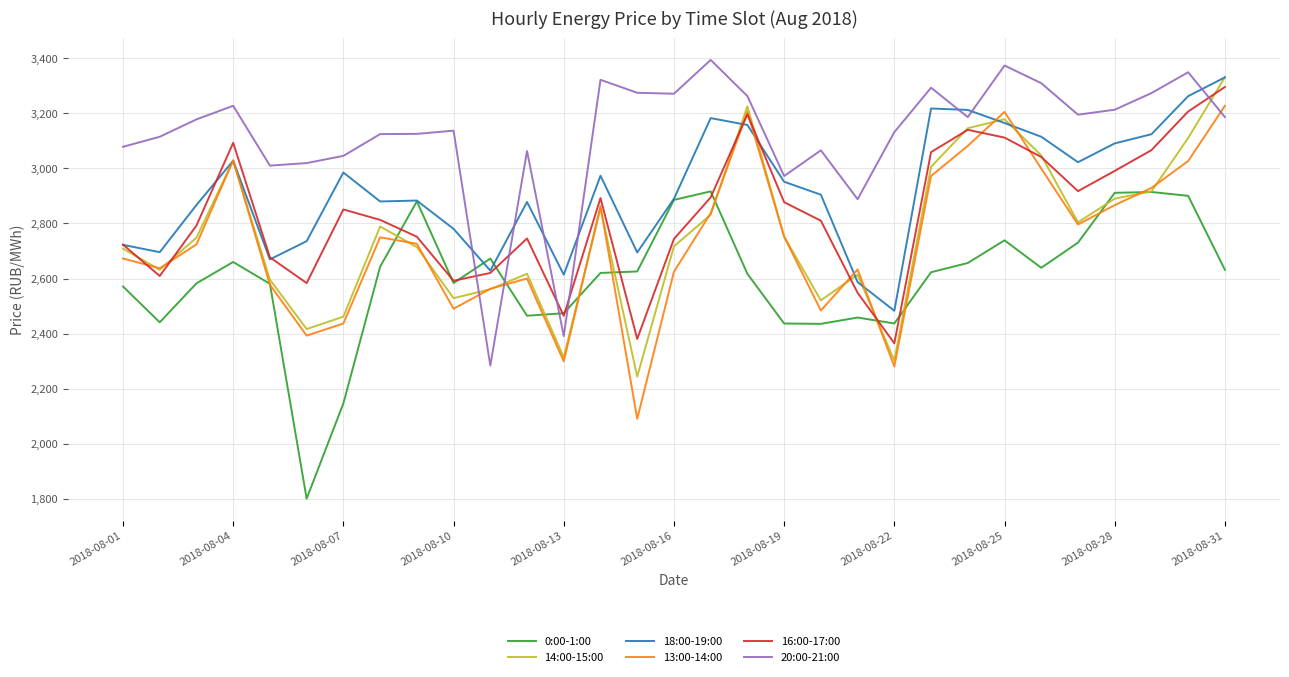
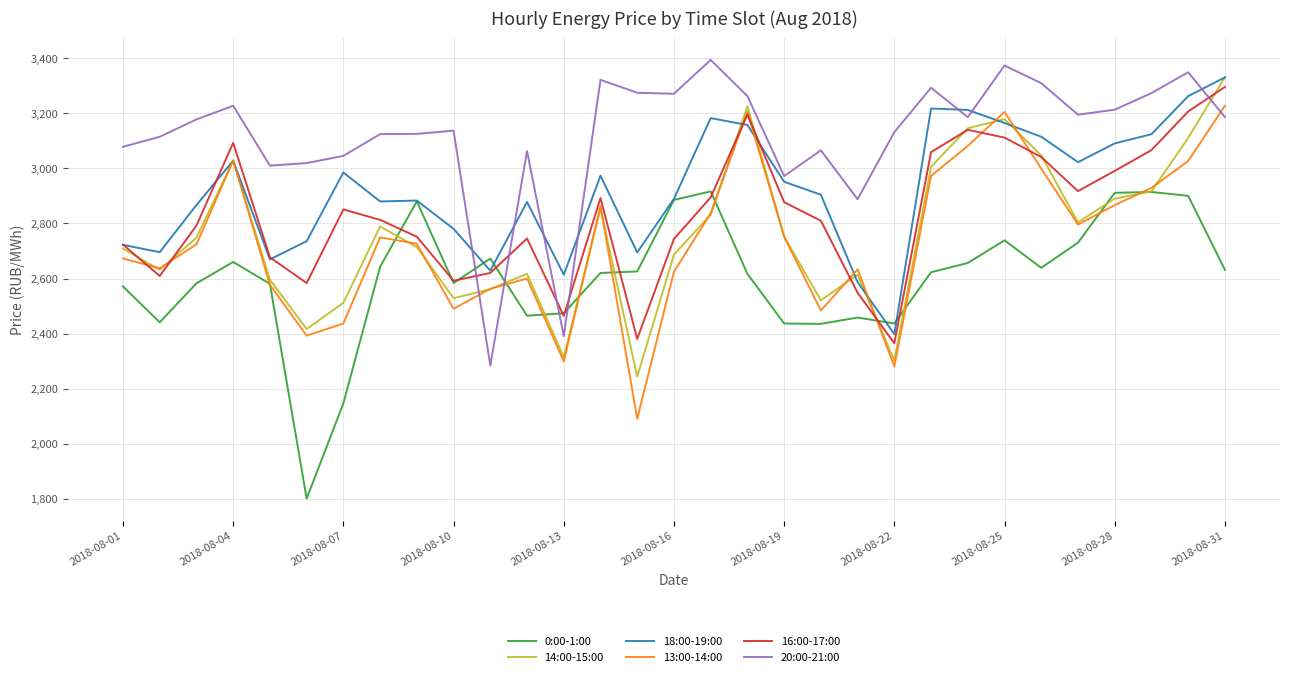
  {
    "0:00-1:00": {
      "2018-08-01": "2,570",
      "2018-08-04": "2,660",
      "2018-08-07": "2,150",
      "2018-08-13": "2,470",
      "2018-08-19": "2,440",
      "2018-08-22": "2,440",
      "2018-08-25": "2,740",
      "2018-08-28": "2,910",
      "2018-08-31": "2,630"
    },
    "14:00-15:00": {
      "2018-08-01": "2,710",
-     "2018-08-07": "2,460",
+     "2018-08-07": "2,510",
      "2018-08-10": "2,530",
      "2018-08-13": "2,310",
-     "2018-08-16": "2,720",
+     "2018-08-16": "2,690",
      "2018-08-22": "2,300",
      "2018-08-25": "3,180",
      "2018-08-28": "2,890"
    },
    "18:00-19:00": {
      "2018-08-07": "2,990",
      "2018-08-10": "2,780",
      "2018-08-13": "2,610",
      "2018-08-19": "2,950",
-     "2018-08-22": "2,480",
+     "2018-08-22": "2,400",
      "2018-08-25": "3,170",
      "2018-08-28": "3,090"
    },
    "13:00-14:00": {
      "2018-08-01": "2,670",
      "2018-08-07": "2,440",
      "2018-08-10": "2,490",
      "2018-08-13": "2,300",
      "2018-08-16": "2,620",
      "2018-08-22": "2,280",
      "2018-08-25": "3,210",
      "2018-08-28": "2,870",
      "2018-08-31": "3,230"
    },
    "16:00-17:00": {
      "2018-08-04": "3,090",
      "2018-08-07": "2,850",
      "2018-08-13": "2,460",
      "2018-08-16": "2,740",
      "2018-08-19": "2,880",
      "2018-08-22": "2,360",
      "2018-08-25": "3,110",
      "2018-08-28": "2,990",
      "2018-08-31": "3,300"
    },
    "20:00-21:00": {
      "2018-08-01": "3,080",
      "2018-08-04": "3,230",
      "2018-08-07": "3,050",
      "2018-08-10": "3,140",
      "2018-08-13": "2,390",
      "2018-08-16": "3,270",
      "2018-08-19": "2,970",
      "2018-08-22": "3,130",
      "2018-08-25": "3,370",
      "2018-08-28": "3,210",
      "2018-08-31": "3,190"
    }
  }
